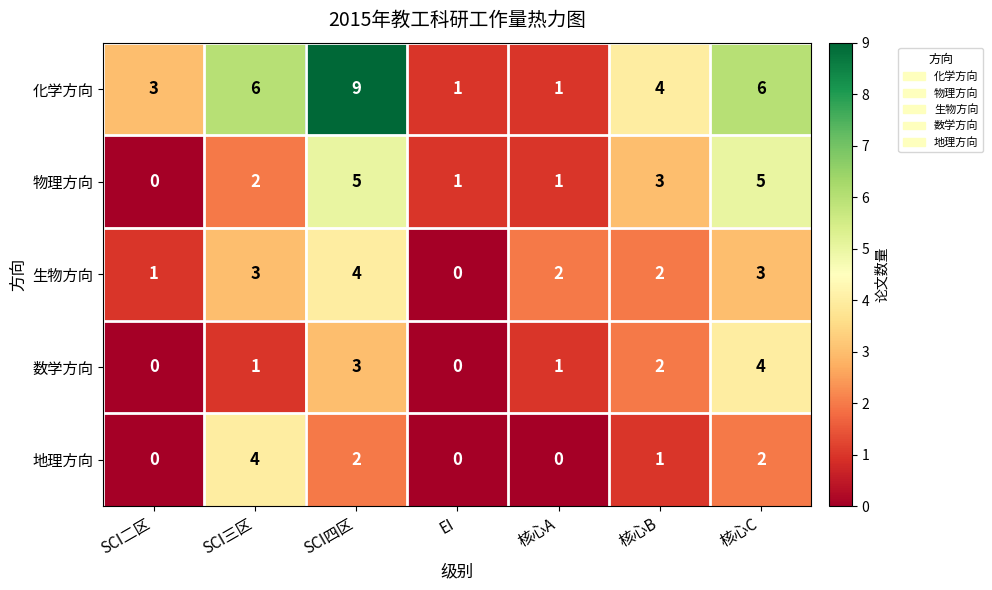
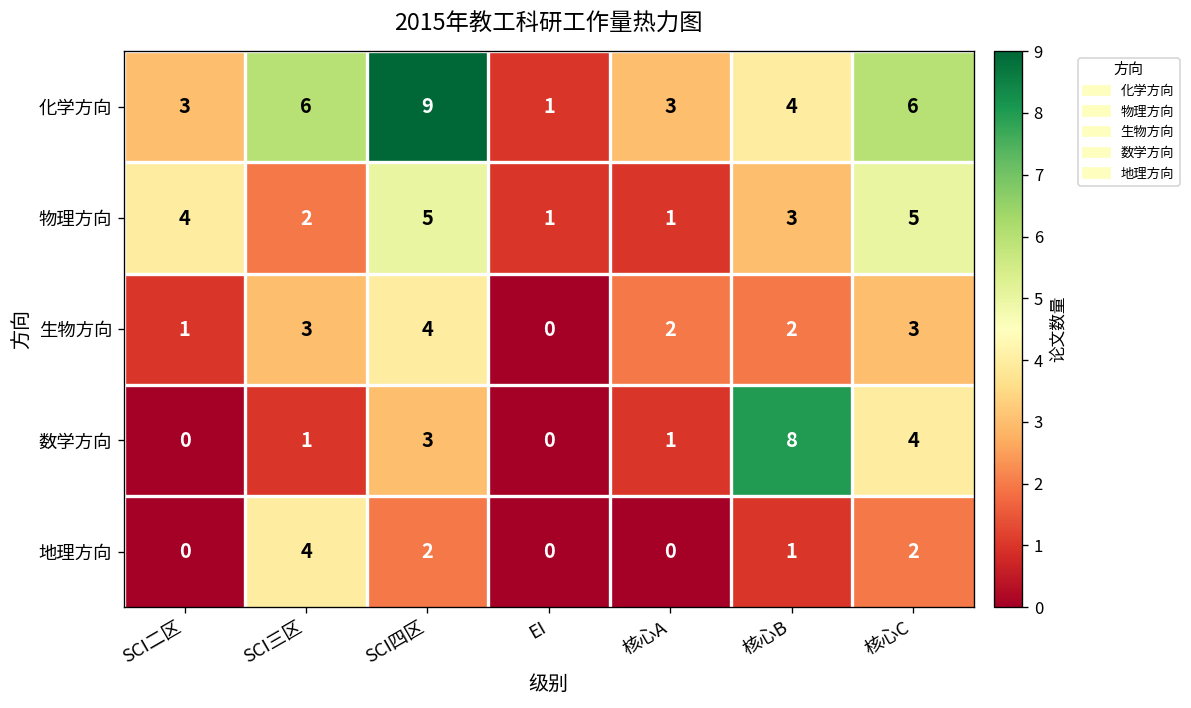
  {
    "化学方向": {
      "SCI二区": 3,
      "SCI三区": 6,
      "SCI四区": 9,
      "EI": 1,
-     "核心A": 1,
+     "核心A": 3,
      "核心B": 4,
      "核心C": 6
    },
    "物理方向": {
-     "SCI二区": 0,
+     "SCI二区": 4,
      "SCI三区": 2,
      "SCI四区": 5,
      "EI": 1,
      "核心A": 1,
      "核心B": 3,
      "核心C": 5
    },
    "生物方向": {
      "SCI二区": 1,
      "SCI三区": 3,
      "SCI四区": 4,
      "EI": 0,
      "核心A": 2,
      "核心B": 2,
      "核心C": 3
    },
    "数学方向": {
      "SCI二区": 0,
      "SCI三区": 1,
      "SCI四区": 3,
      "EI": 0,
      "核心A": 1,
-     "核心B": 2,
+     "核心B": 8,
      "核心C": 4
    },
    "地理方向": {
      "SCI二区": 0,
      "SCI三区": 4,
      "SCI四区": 2,
      "EI": 0,
      "核心A": 0,
      "核心B": 1,
      "核心C": 2
    }
  }
